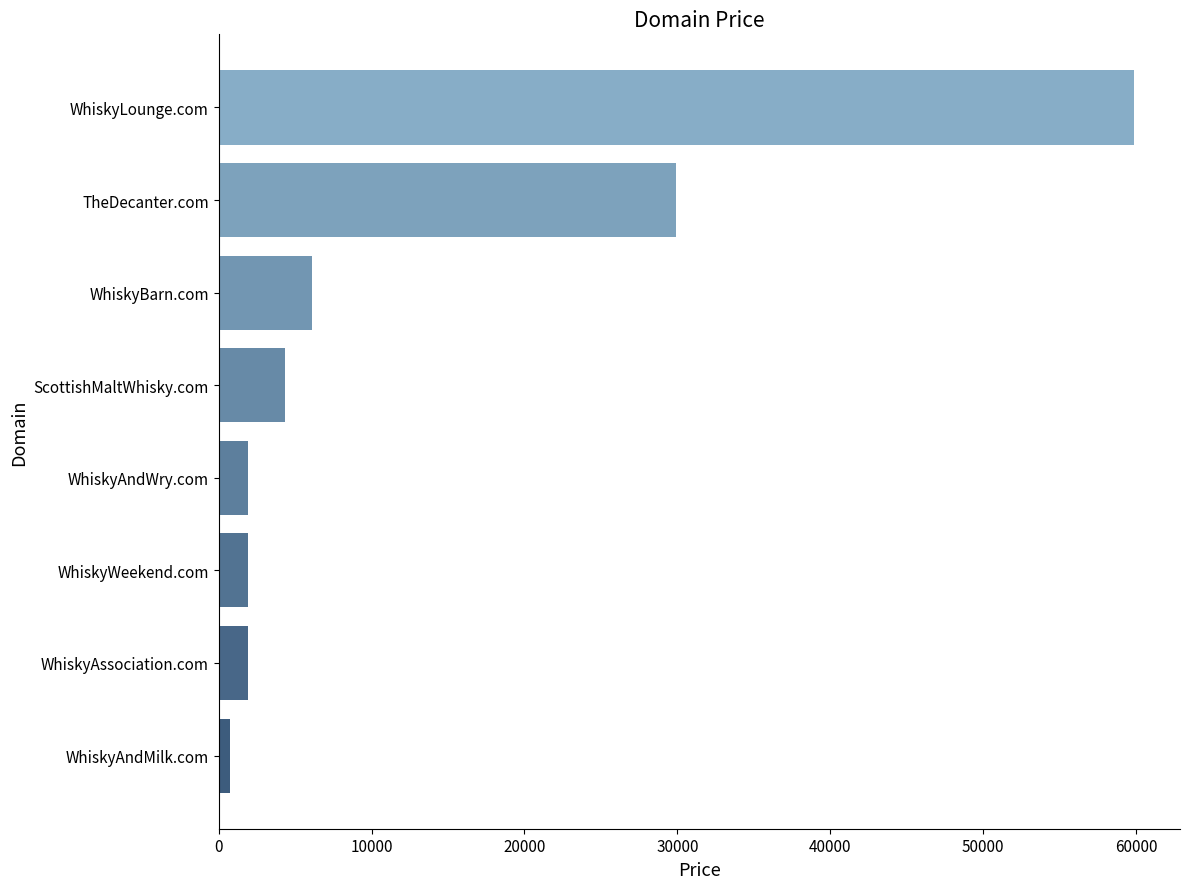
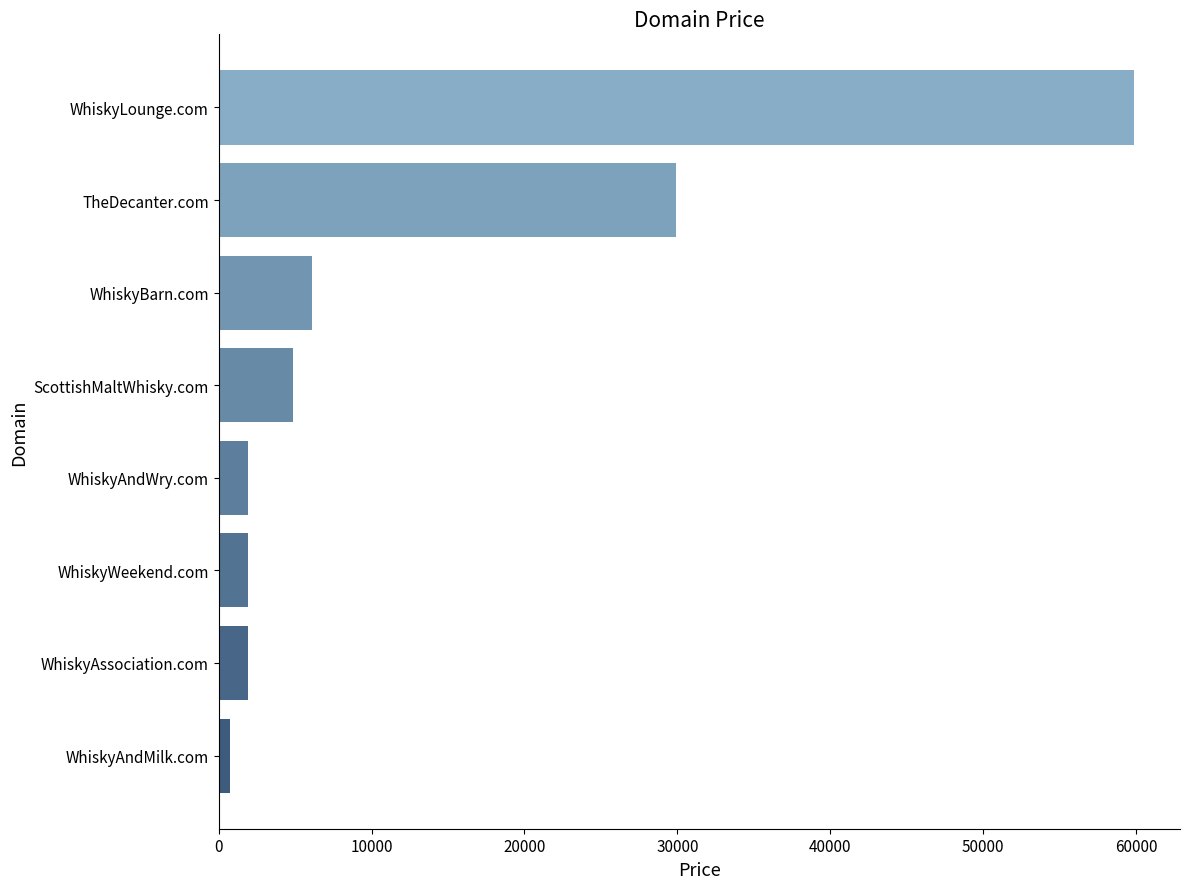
  {
    "WhiskyLounge.com": 59900,
    "TheDecanter.com": 29900,
    "WhiskyBarn.com": 6100,
-   "ScottishMaltWhisky.com": 4300,
+   "ScottishMaltWhisky.com": 4900,
    "WhiskyAndWry.com": 1900,
    "WhiskyWeekend.com": 1900,
    "WhiskyAssociation.com": 1900,
    "WhiskyAndMilk.com": 800
  }
